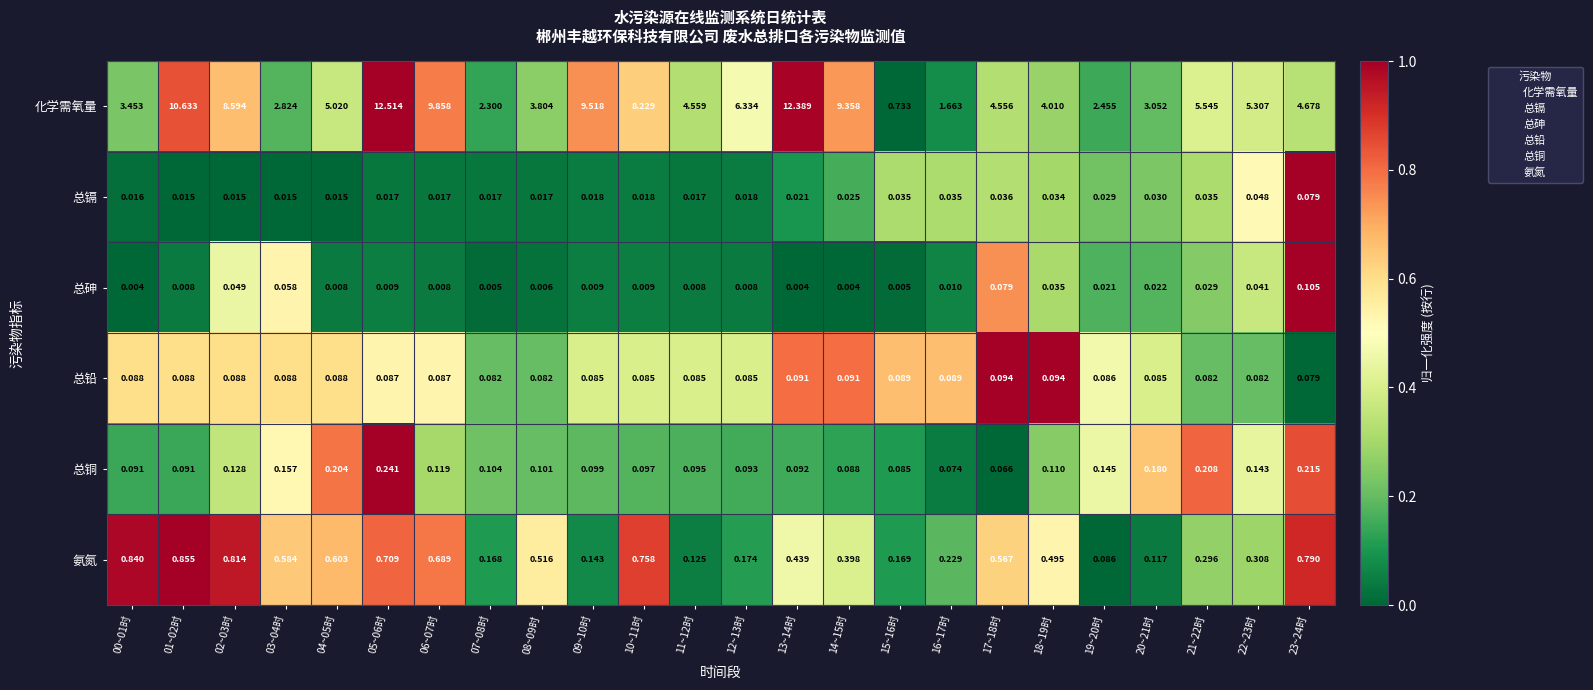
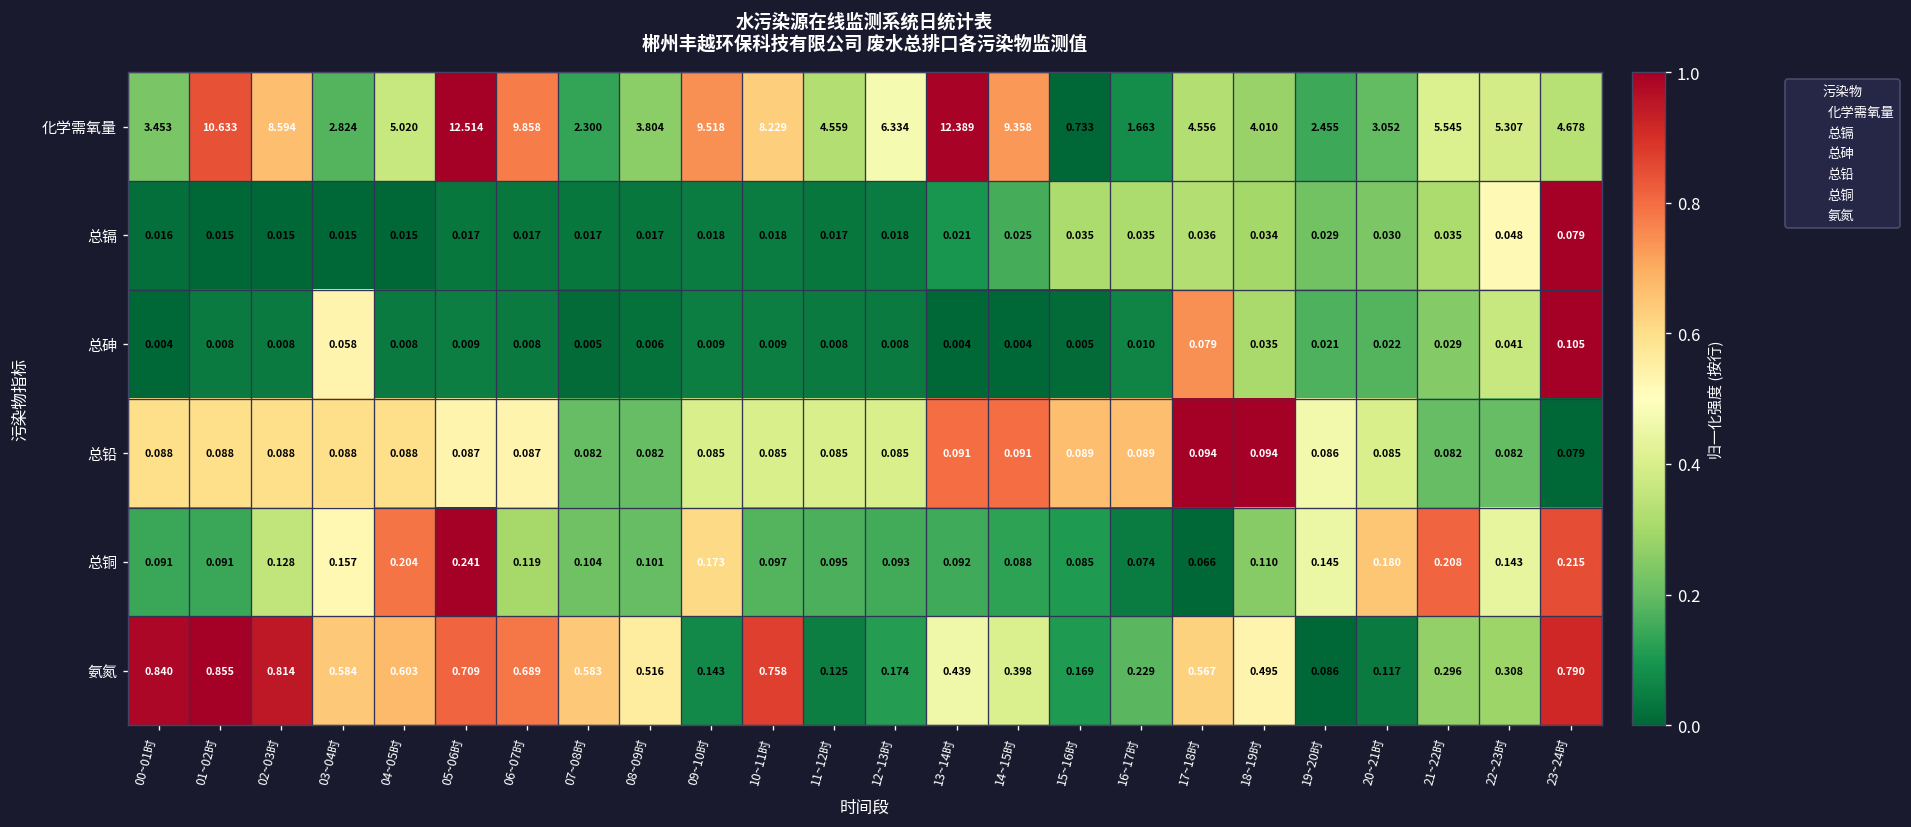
  {
    "化学需氧量": {
      "00~01时": 3.453,
      "01~02时": 10.633,
      "02~03时": 8.594,
      "03~04时": 2.824,
      "04~05时": 5.020,
      "05~06时": 12.514,
      "06~07时": 9.858,
      "07~08时": 2.300,
      "08~09时": 3.804,
      "09~10时": 9.518,
      "10~11时": 8.229,
      "11~12时": 4.559,
      "12~13时": 6.334,
      "13~14时": 12.389,
      "14~15时": 9.358,
      "15~16时": 0.733,
      "16~17时": 1.663,
      "17~18时": 4.556,
      "18~19时": 4.010,
      "19~20时": 2.455,
      "20~21时": 3.052,
      "21~22时": 5.545,
      "22~23时": 5.307,
      "23~24时": 4.678
    },
    "总镉": {
      "00~01时": 0.016,
      "01~02时": 0.015,
      "02~03时": 0.015,
      "03~04时": 0.015,
      "04~05时": 0.015,
      "05~06时": 0.017,
      "06~07时": 0.017,
      "07~08时": 0.017,
      "08~09时": 0.017,
      "09~10时": 0.018,
      "10~11时": 0.018,
      "11~12时": 0.017,
      "12~13时": 0.018,
      "13~14时": 0.021,
      "14~15时": 0.025,
      "15~16时": 0.035,
      "16~17时": 0.035,
      "17~18时": 0.036,
      "18~19时": 0.034,
      "19~20时": 0.029,
      "20~21时": 0.030,
      "21~22时": 0.035,
      "22~23时": 0.048,
      "23~24时": 0.079
    },
    "总砷": {
      "00~01时": 0.004,
      "01~02时": 0.008,
-     "02~03时": 0.049,
+     "02~03时": 0.008,
      "03~04时": 0.058,
      "04~05时": 0.008,
      "05~06时": 0.009,
      "06~07时": 0.008,
      "07~08时": 0.005,
      "08~09时": 0.006,
      "09~10时": 0.009,
      "10~11时": 0.009,
      "11~12时": 0.008,
      "12~13时": 0.008,
      "13~14时": 0.004,
      "14~15时": 0.004,
      "15~16时": 0.005,
      "16~17时": 0.010,
      "17~18时": 0.079,
      "18~19时": 0.035,
      "19~20时": 0.021,
      "20~21时": 0.022,
      "21~22时": 0.029,
      "22~23时": 0.041,
      "23~24时": 0.105
    },
    "总铅": {
      "00~01时": 0.088,
      "01~02时": 0.088,
      "02~03时": 0.088,
      "03~04时": 0.088,
      "04~05时": 0.088,
      "05~06时": 0.087,
      "06~07时": 0.087,
      "07~08时": 0.082,
      "08~09时": 0.082,
      "09~10时": 0.085,
      "10~11时": 0.085,
      "11~12时": 0.085,
      "12~13时": 0.085,
      "13~14时": 0.091,
      "14~15时": 0.091,
      "15~16时": 0.089,
      "16~17时": 0.089,
      "17~18时": 0.094,
      "18~19时": 0.094,
      "19~20时": 0.086,
      "20~21时": 0.085,
      "21~22时": 0.082,
      "22~23时": 0.082,
      "23~24时": 0.079
    },
    "总铜": {
      "00~01时": 0.091,
      "01~02时": 0.091,
      "02~03时": 0.128,
      "03~04时": 0.157,
      "04~05时": 0.204,
      "05~06时": 0.241,
      "06~07时": 0.119,
      "07~08时": 0.104,
      "08~09时": 0.101,
-     "09~10时": 0.099,
+     "09~10时": 0.173,
      "10~11时": 0.097,
      "11~12时": 0.095,
      "12~13时": 0.093,
      "13~14时": 0.092,
      "14~15时": 0.088,
      "15~16时": 0.085,
      "16~17时": 0.074,
      "17~18时": 0.066,
      "18~19时": 0.110,
      "19~20时": 0.145,
      "20~21时": 0.180,
      "21~22时": 0.208,
      "22~23时": 0.143,
      "23~24时": 0.215
    },
    "氨氮": {
      "00~01时": 0.840,
      "01~02时": 0.855,
      "02~03时": 0.814,
      "03~04时": 0.584,
      "04~05时": 0.603,
      "05~06时": 0.709,
      "06~07时": 0.689,
-     "07~08时": 0.168,
+     "07~08时": 0.583,
      "08~09时": 0.516,
      "09~10时": 0.143,
      "10~11时": 0.758,
      "11~12时": 0.125,
      "12~13时": 0.174,
      "13~14时": 0.439,
      "14~15时": 0.398,
      "15~16时": 0.169,
      "16~17时": 0.229,
      "17~18时": 0.567,
      "18~19时": 0.495,
      "19~20时": 0.086,
      "20~21时": 0.117,
      "21~22时": 0.296,
      "22~23时": 0.308,
      "23~24时": 0.790
    }
  }
